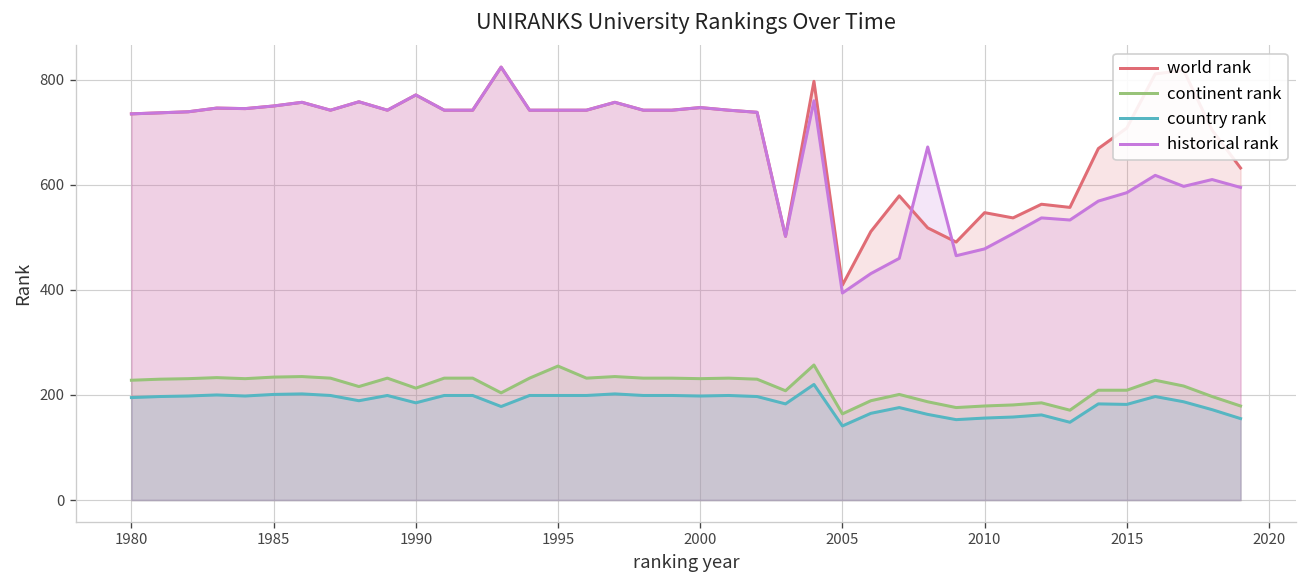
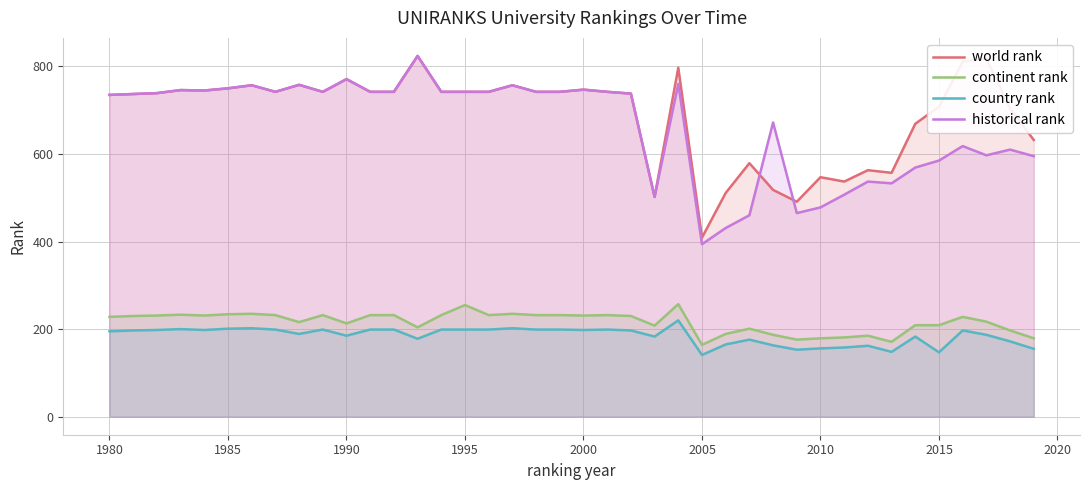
  {
    "world rank": {
      "2005": 410,
      "2010": 550
    },
    "continent rank": {
      "1980": 230,
      "1985": 230,
      "1990": 210,
      "1995": 260,
      "2000": 230,
      "2005": 160,
      "2010": 180,
      "2015": 210
    },
    "country rank": {
      "1980": 200,
      "1985": 200,
      "1990": 190,
      "1995": 200,
      "2000": 200,
      "2005": 140,
      "2010": 160,
-     "2015": 180
+     "2015": 150
    },
    "historical rank": {
      "2005": 390,
      "2010": 480,
      "2015": 590
    }
  }
